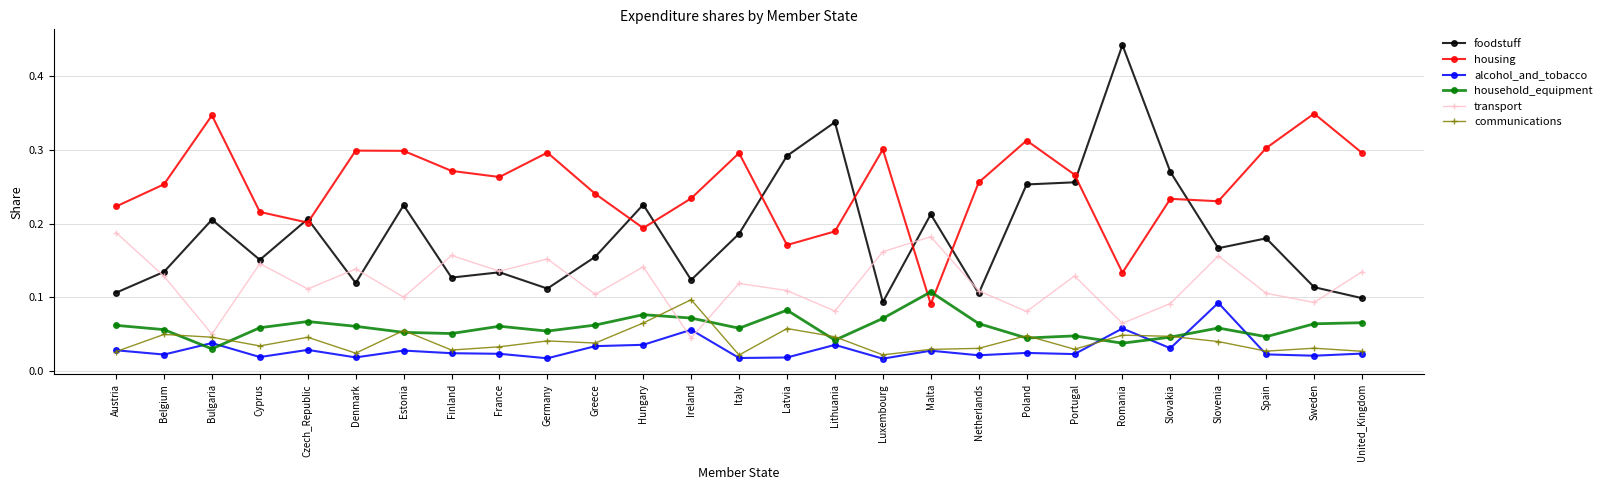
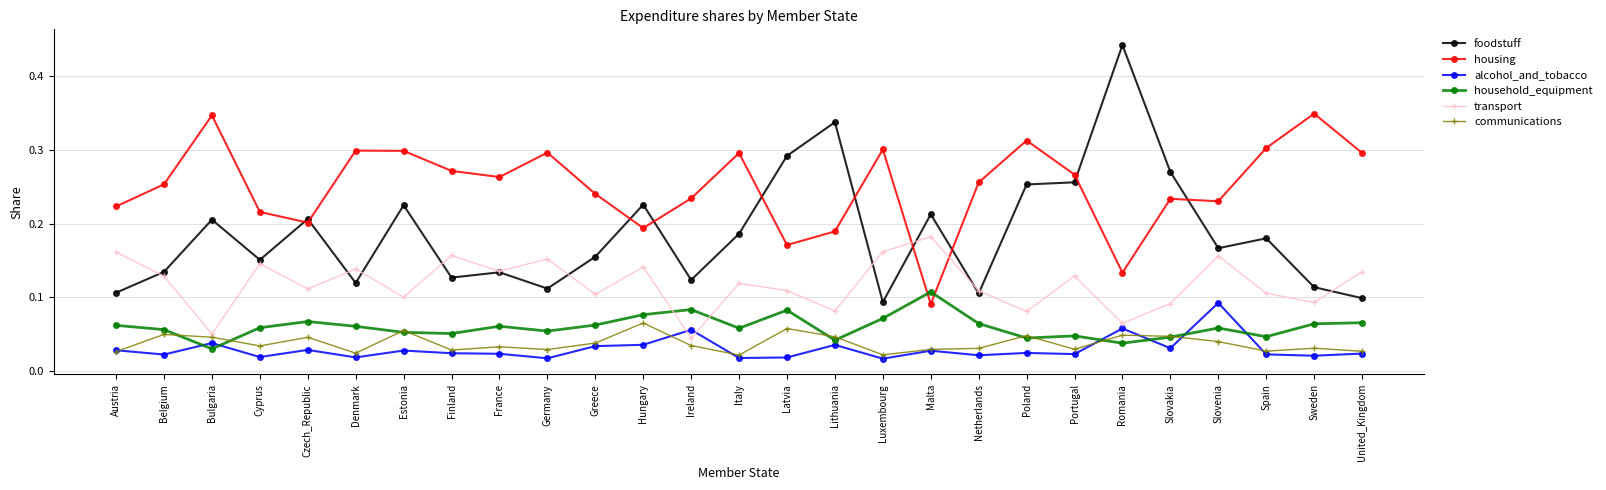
  {
    "foodstuff": {
      "Austria": 0.11,
      "Belgium": 0.13,
      "Bulgaria": 0.21,
      "Cyprus": 0.15,
      "Czech_Republic": 0.21,
      "Denmark": 0.12,
      "Estonia": 0.22,
      "Finland": 0.13,
      "Germany": 0.11,
      "Greece": 0.16,
      "Hungary": 0.23,
      "Ireland": 0.12,
      "Italy": 0.19,
      "Latvia": 0.29,
      "Lithuania": 0.34,
      "Luxembourg": 0.09,
      "Malta": 0.21,
      "Netherlands": 0.11,
      "Poland": 0.25,
      "Portugal": 0.26,
      "Romania": 0.44,
      "Slovakia": 0.27,
      "Slovenia": 0.17,
      "Spain": 0.18,
      "Sweden": 0.11,
      "United_Kingdom": 0.10
    },
    "housing": {
      "Austria": 0.22,
      "Belgium": 0.25,
      "Bulgaria": 0.35,
      "Cyprus": 0.22,
      "Czech_Republic": 0.20,
      "Denmark": 0.30,
      "Estonia": 0.30,
      "Finland": 0.27,
      "France": 0.26,
      "Germany": 0.30,
      "Greece": 0.24,
      "Hungary": 0.19,
      "Ireland": 0.23,
      "Italy": 0.30,
      "Latvia": 0.17,
      "Lithuania": 0.19,
      "Luxembourg": 0.30,
      "Malta": 0.09,
      "Netherlands": 0.26,
      "Poland": 0.31,
      "Portugal": 0.27,
      "Romania": 0.13,
      "Slovakia": 0.23,
      "Slovenia": 0.23,
      "Spain": 0.30,
      "Sweden": 0.35,
      "United_Kingdom": 0.30
    },
    "alcohol_and_tobacco": {
      "Belgium": 0.02,
      "Bulgaria": 0.04,
      "Cyprus": 0.02,
      "Czech_Republic": 0.03,
      "Denmark": 0.02,
      "Estonia": 0.03,
      "Finland": 0.02,
      "France": 0.02,
      "Germany": 0.02,
      "Greece": 0.03,
      "Hungary": 0.04,
      "Ireland": 0.06,
      "Italy": 0.02,
      "Latvia": 0.02,
      "Lithuania": 0.04,
      "Luxembourg": 0.02,
      "Netherlands": 0.02,
      "Poland": 0.02,
      "Portugal": 0.02,
      "Romania": 0.06,
      "Slovakia": 0.03,
      "Slovenia": 0.09,
      "Spain": 0.02,
      "Sweden": 0.02
    },
    "household_equipment": {
      "Austria": 0.06,
      "Belgium": 0.06,
      "Bulgaria": 0.03,
      "Cyprus": 0.06,
      "Czech_Republic": 0.07,
      "Denmark": 0.06,
      "Finland": 0.05,
      "France": 0.06,
      "Germany": 0.05,
      "Greece": 0.06,
      "Hungary": 0.08,
-     "Ireland": 0.07,
+     "Ireland": 0.08,
      "Italy": 0.06,
      "Latvia": 0.08,
      "Lithuania": 0.04,
      "Luxembourg": 0.07,
      "Malta": 0.11,
      "Netherlands": 0.06,
      "Portugal": 0.05,
      "Romania": 0.04,
      "Slovenia": 0.06,
      "Spain": 0.05,
      "Sweden": 0.06,
      "United_Kingdom": 0.07
    },
    "transport": {
-     "Austria": 0.19,
+     "Austria": 0.16,
      "Belgium": 0.13,
      "Bulgaria": 0.05,
      "Cyprus": 0.15,
      "Czech_Republic": 0.11,
      "Denmark": 0.14,
      "Estonia": 0.10,
      "Finland": 0.16,
      "Germany": 0.15,
      "Greece": 0.10,
      "Hungary": 0.14,
      "Ireland": 0.04,
      "Italy": 0.12,
      "Latvia": 0.11,
      "Lithuania": 0.08,
      "Luxembourg": 0.16,
      "Malta": 0.18,
      "Netherlands": 0.11,
      "Poland": 0.08,
      "Portugal": 0.13,
      "Romania": 0.06,
      "Slovakia": 0.09,
      "Slovenia": 0.16,
      "Spain": 0.11,
      "Sweden": 0.09,
      "United_Kingdom": 0.13
    },
    "communications": {
      "Belgium": 0.05,
      "Bulgaria": 0.05,
      "Cyprus": 0.03,
      "Czech_Republic": 0.05,
      "Denmark": 0.02,
      "Finland": 0.03,
      "France": 0.03,
-     "Germany": 0.04,
+     "Germany": 0.03,
      "Greece": 0.04,
      "Hungary": 0.07,
-     "Ireland": 0.10,
+     "Ireland": 0.03,
      "Italy": 0.02,
      "Latvia": 0.06,
      "Lithuania": 0.05,
      "Luxembourg": 0.02,
      "Netherlands": 0.03,
      "Portugal": 0.03,
      "Romania": 0.05,
      "Slovenia": 0.04,
      "Spain": 0.03,
      "Sweden": 0.03
    }
  }
